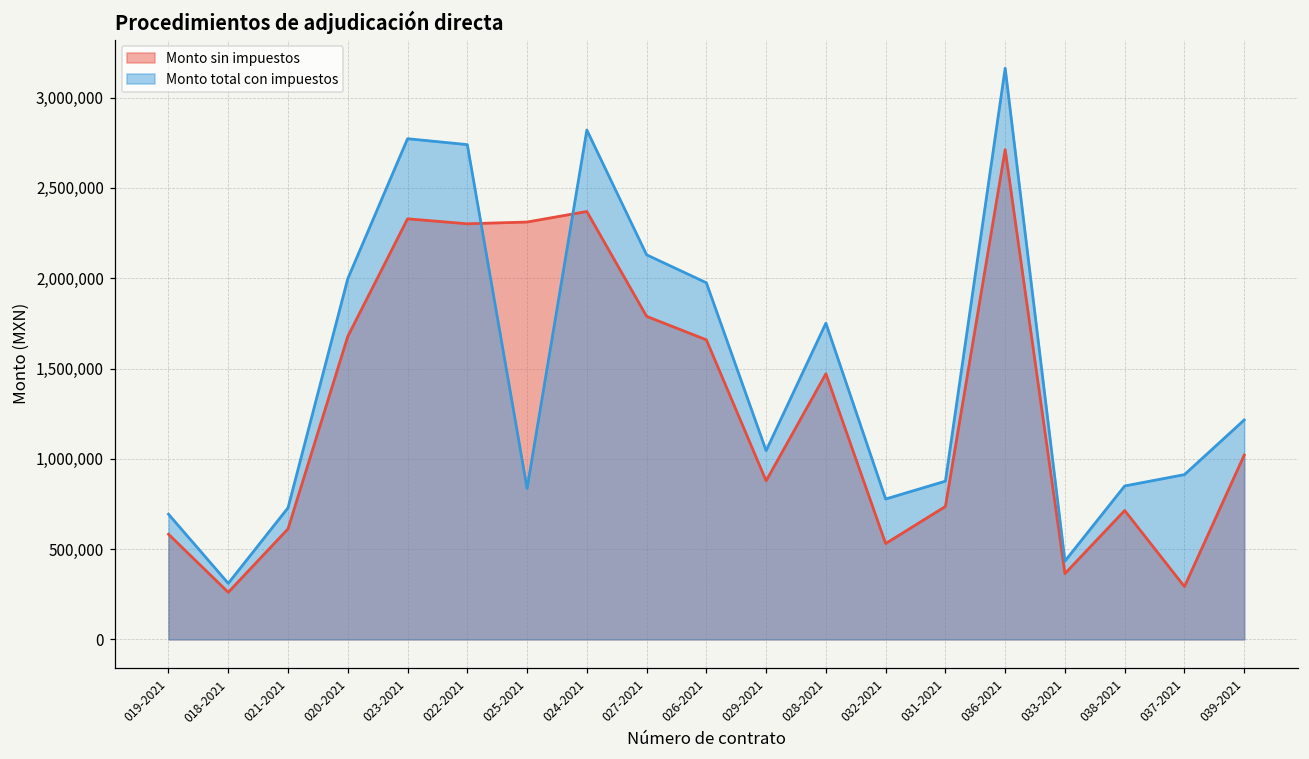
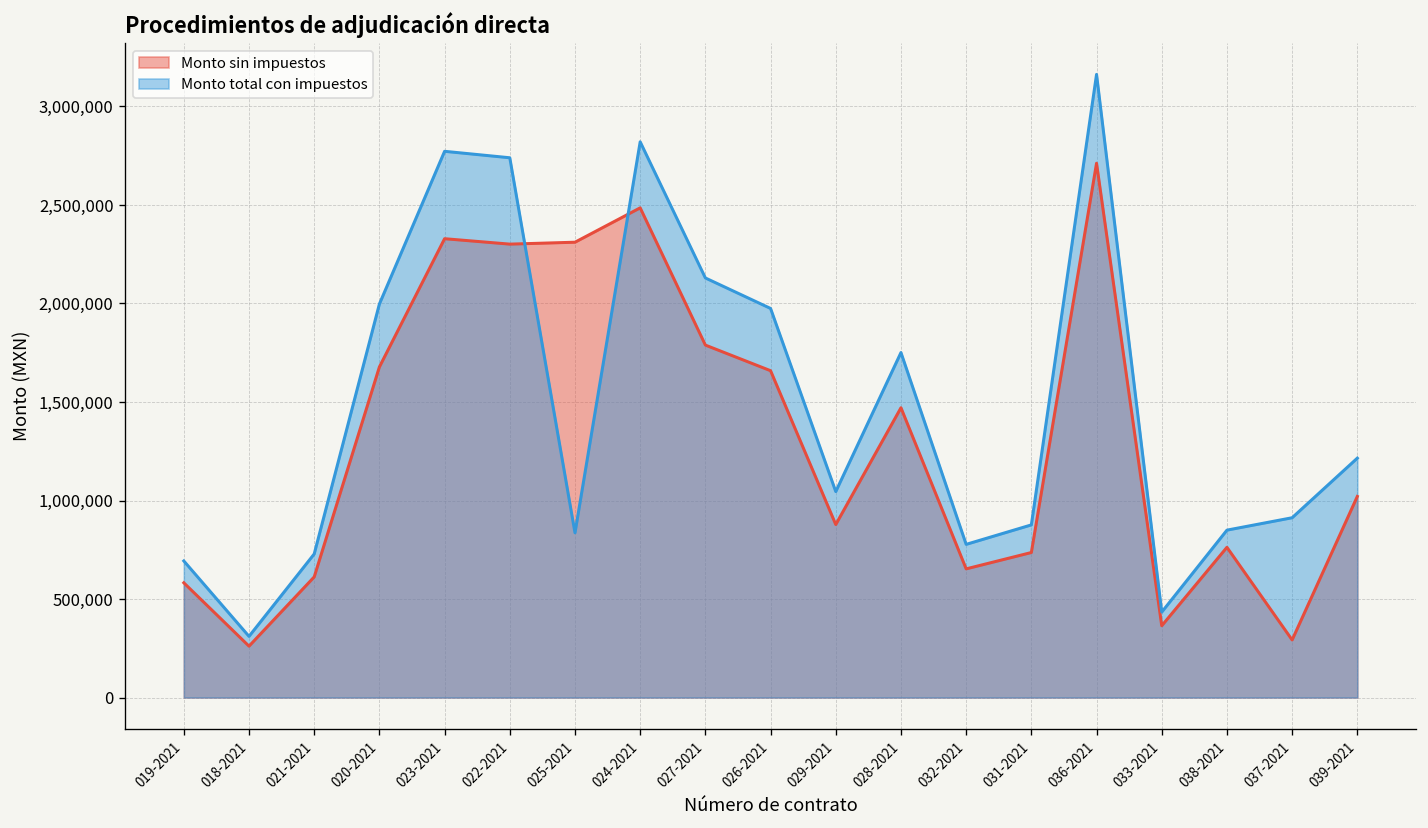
  {
    "Monto sin impuestos": {
      "019-2021": "580,000",
      "018-2021": "260,000",
      "021-2021": "610,000",
      "020-2021": "1,680,000",
      "023-2021": "2,330,000",
      "022-2021": "2,300,000",
      "025-2021": "2,310,000",
-     "024-2021": "2,370,000",
+     "024-2021": "2,490,000",
      "027-2021": "1,790,000",
      "026-2021": "1,660,000",
      "029-2021": "880,000",
      "028-2021": "1,470,000",
-     "032-2021": "530,000",
+     "032-2021": "650,000",
      "031-2021": "740,000",
      "036-2021": "2,710,000",
      "033-2021": "360,000",
-     "038-2021": "710,000",
+     "038-2021": "760,000",
      "037-2021": "290,000",
      "039-2021": "1,020,000"
    },
    "Monto total con impuestos": {
      "019-2021": "690,000",
      "018-2021": "310,000",
      "021-2021": "730,000",
      "020-2021": "2,000,000",
      "023-2021": "2,770,000",
      "022-2021": "2,740,000",
      "025-2021": "840,000",
      "024-2021": "2,820,000",
      "027-2021": "2,130,000",
      "026-2021": "1,970,000",
      "029-2021": "1,050,000",
      "028-2021": "1,750,000",
      "032-2021": "780,000",
      "031-2021": "880,000",
      "036-2021": "3,160,000",
      "033-2021": "430,000",
      "038-2021": "850,000",
      "037-2021": "910,000",
      "039-2021": "1,220,000"
    }
  }
